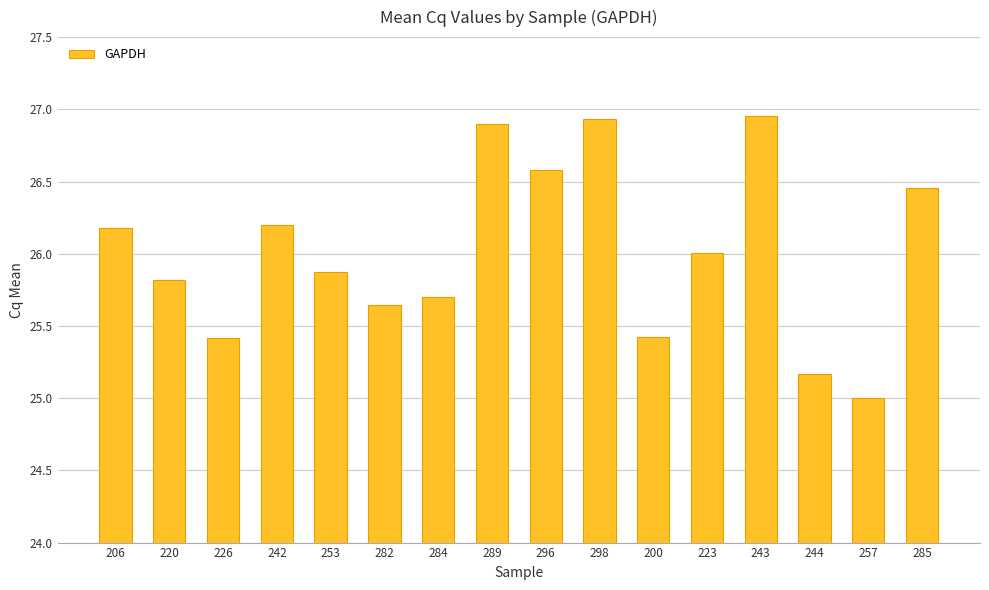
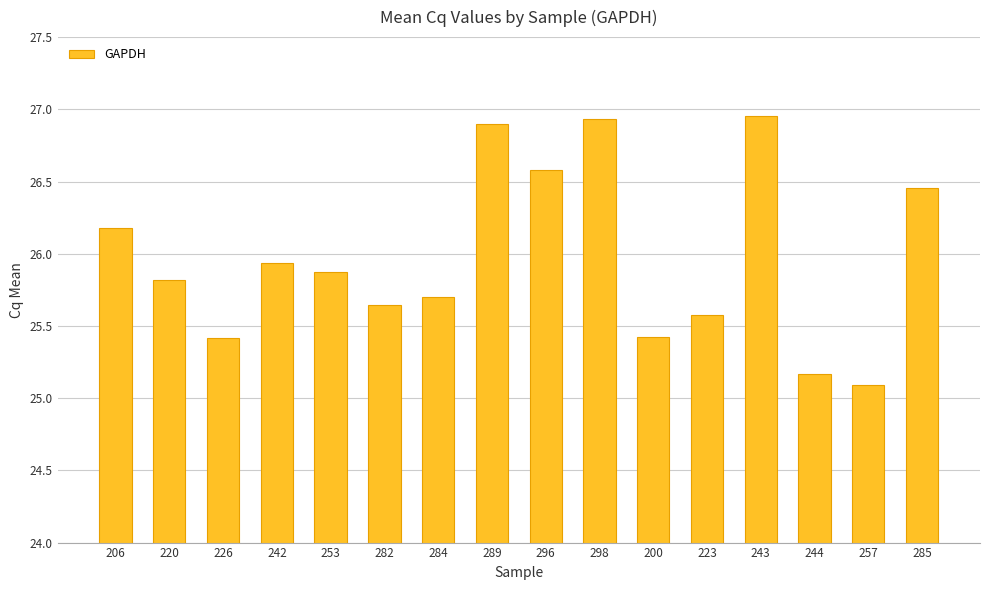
  {
    "206": 26.18,
    "220": 25.82,
    "226": 25.41,
-   "242": 26.20,
+   "242": 25.93,
    "253": 25.87,
    "282": 25.65,
    "284": 25.70,
    "289": 26.90,
    "296": 26.58,
    "298": 26.93,
    "200": 25.43,
-   "223": 26.01,
+   "223": 25.58,
    "243": 26.96,
    "244": 25.17,
-   "257": 25.00,
+   "257": 25.09,
    "285": 26.45
  }
